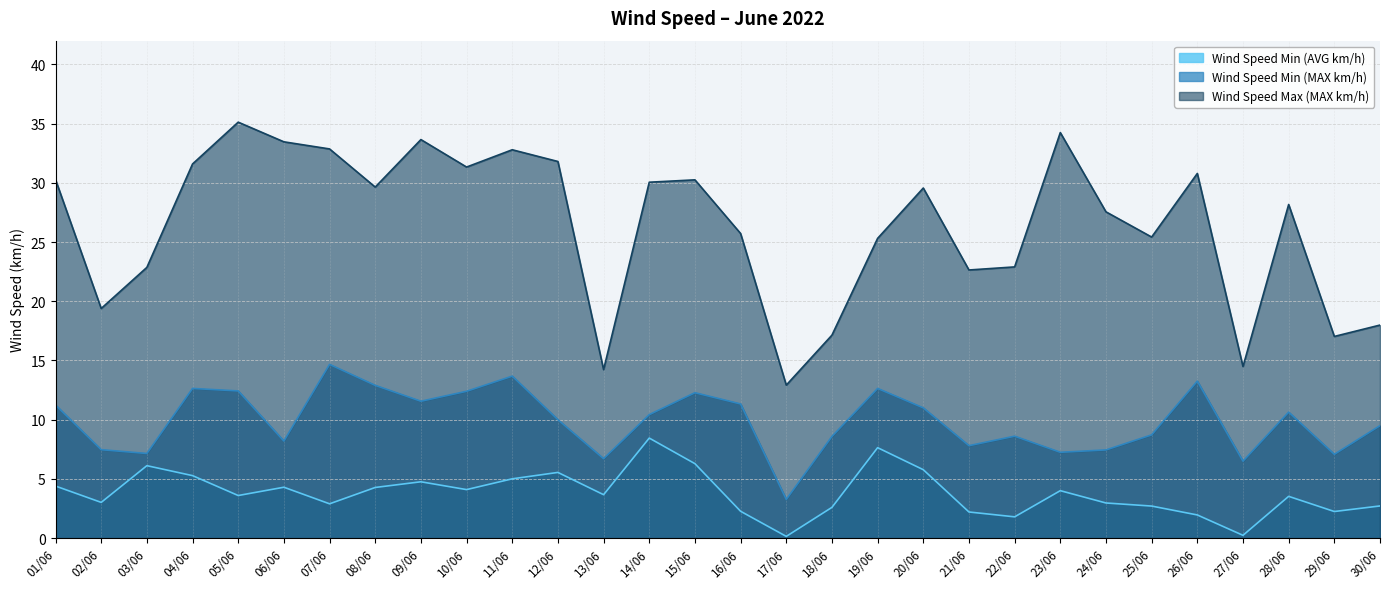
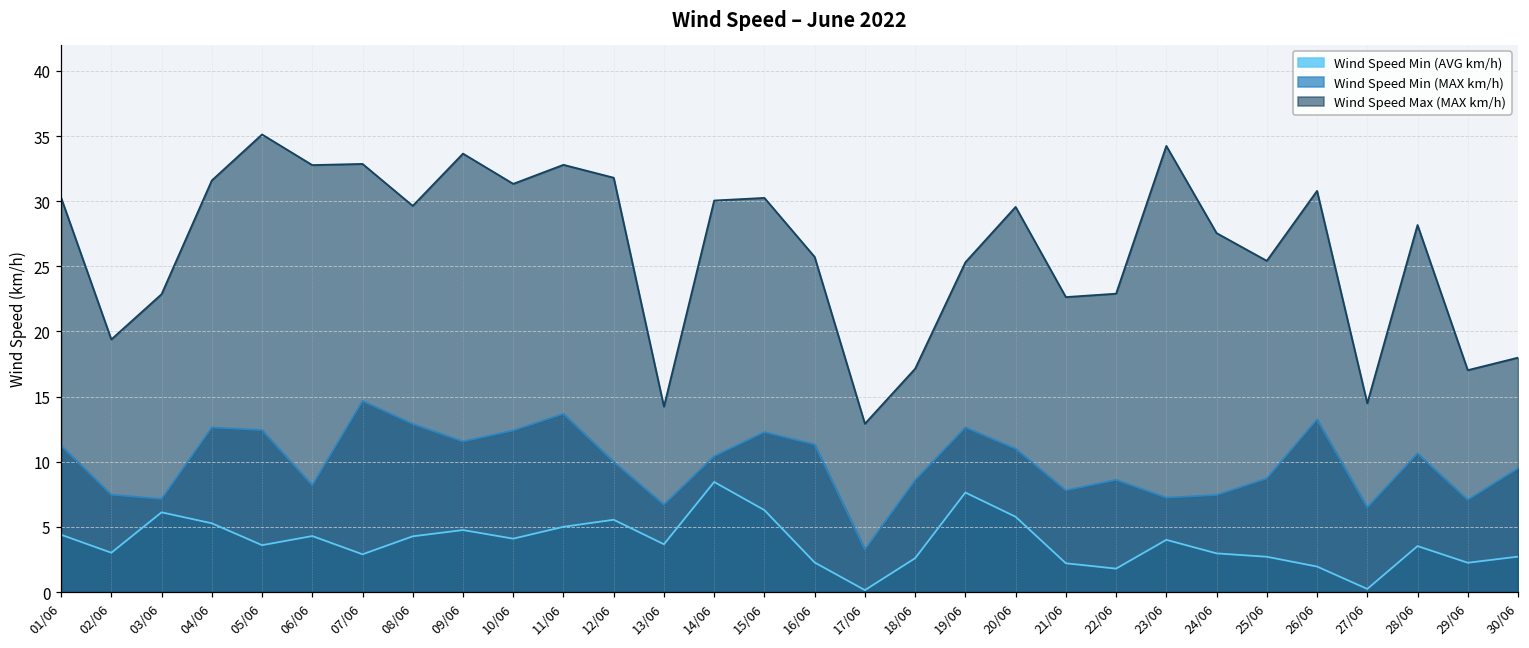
  {
    "Wind Speed Min (AVG km/h)": {
      "01/06": 4.4,
      "02/06": 3.0,
      "03/06": 6.1,
      "04/06": 5.3,
      "05/06": 3.6,
      "06/06": 4.3,
      "07/06": 2.9,
      "08/06": 4.3,
      "09/06": 4.8,
      "10/06": 4.1,
      "11/06": 5.0,
      "12/06": 5.6,
      "13/06": 3.7,
      "14/06": 8.5,
      "15/06": 6.3,
      "16/06": 2.3,
      "17/06": 0.2,
      "18/06": 2.6,
      "19/06": 7.6,
      "20/06": 5.8,
      "21/06": 2.2,
      "22/06": 1.8,
      "23/06": 4.0,
      "24/06": 3.0,
      "25/06": 2.7,
      "26/06": 2.0,
      "27/06": 0.2,
      "28/06": 3.5,
      "29/06": 2.3,
      "30/06": 2.7
    },
    "Wind Speed Min (MAX km/h)": {
      "01/06": 11.2,
      "02/06": 7.5,
      "03/06": 7.2,
      "04/06": 12.6,
      "05/06": 12.4,
      "06/06": 8.2,
      "07/06": 14.7,
      "08/06": 12.9,
      "09/06": 11.6,
      "10/06": 12.4,
      "11/06": 13.7,
      "12/06": 10.0,
      "13/06": 6.7,
      "14/06": 10.4,
      "15/06": 12.3,
      "16/06": 11.3,
      "17/06": 3.3,
      "18/06": 8.6,
      "19/06": 12.6,
      "20/06": 11.0,
      "21/06": 7.8,
      "22/06": 8.6,
      "23/06": 7.3,
      "24/06": 7.5,
      "25/06": 8.7,
      "26/06": 13.3,
      "27/06": 6.5,
      "28/06": 10.6,
      "29/06": 7.1,
      "30/06": 9.5
    },
    "Wind Speed Max (MAX km/h)": {
      "01/06": 30.3,
      "02/06": 19.4,
      "03/06": 22.9,
      "04/06": 31.6,
      "05/06": 35.1,
-     "06/06": 33.5,
+     "06/06": 32.8,
      "07/06": 32.9,
      "08/06": 29.6,
      "09/06": 33.7,
      "10/06": 31.3,
      "11/06": 32.8,
      "12/06": 31.8,
      "13/06": 14.2,
      "14/06": 30.1,
      "15/06": 30.3,
      "16/06": 25.7,
      "17/06": 12.9,
      "18/06": 17.1,
      "19/06": 25.3,
      "20/06": 29.6,
      "21/06": 22.6,
      "22/06": 22.9,
      "23/06": 34.2,
      "24/06": 27.6,
      "25/06": 25.4,
      "26/06": 30.8,
      "27/06": 14.5,
      "28/06": 28.2,
      "29/06": 17.0,
      "30/06": 18.0
    }
  }
